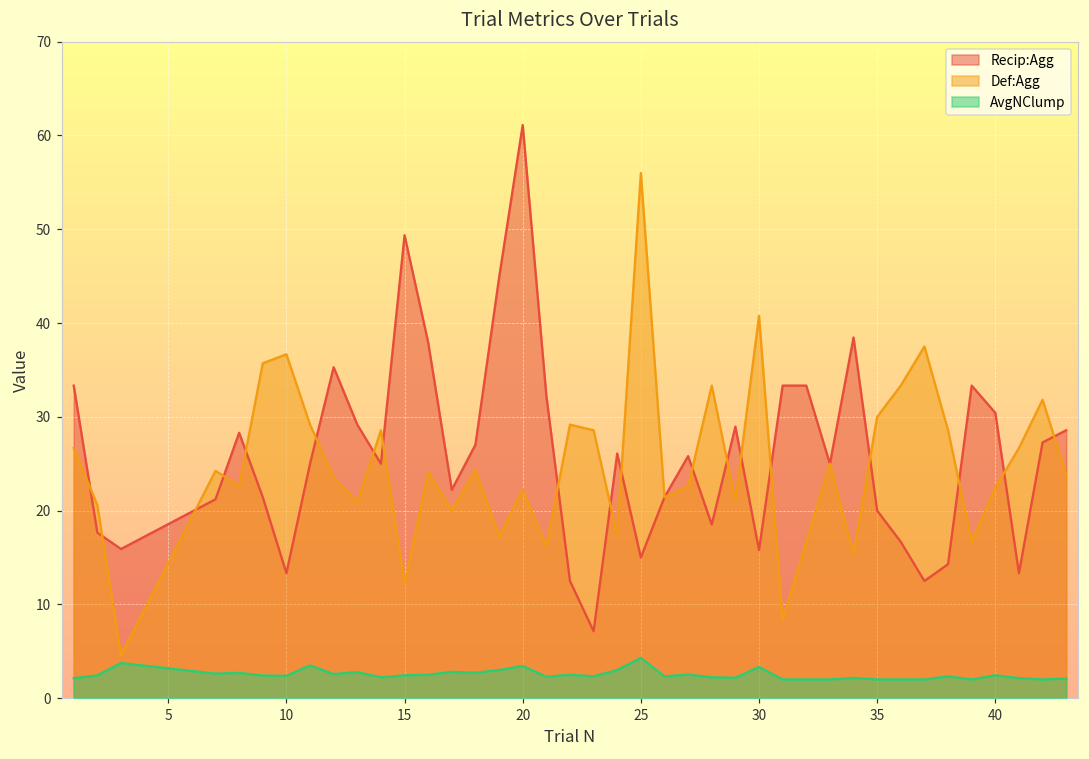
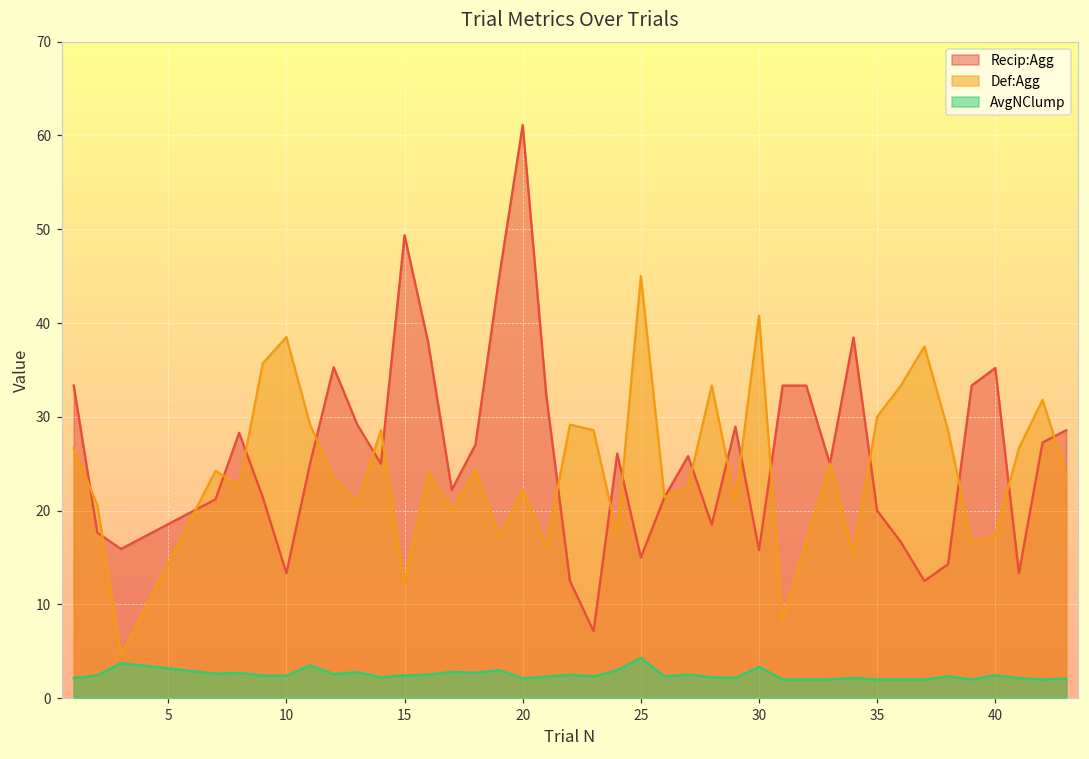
  {
    "Recip:Agg": {
      "10": 13,
      "15": 49,
      "20": 61,
      "25": 15,
      "30": 16,
      "35": 20,
-     "40": 30
+     "40": 35
    },
    "Def:Agg": {
-     "10": 37,
+     "10": 39,
      "15": 12,
      "20": 22,
-     "25": 56,
+     "25": 45,
      "30": 41,
      "35": 30,
-     "40": 22
+     "40": 17
    },
    "AvgNClump": {
      "10": 2,
      "15": 2,
-     "20": 3,
+     "20": 2,
      "25": 4,
      "30": 3,
      "35": 2,
      "40": 2
    }
  }
